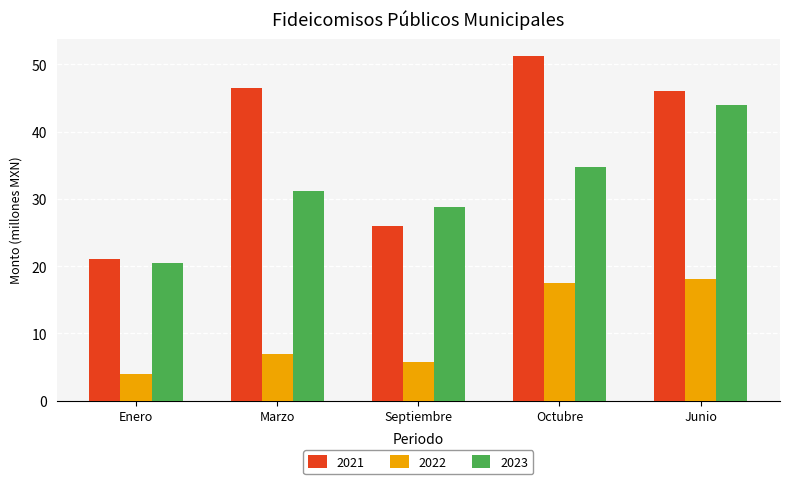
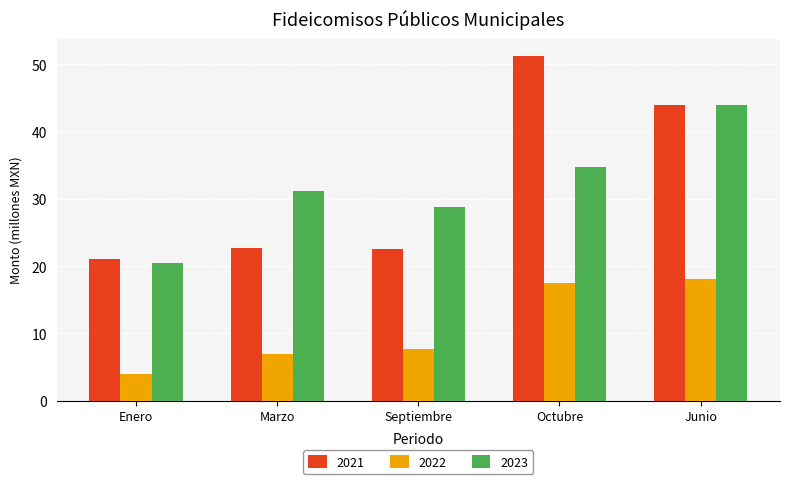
  {
    "2021": {
      "Enero": 21,
-     "Marzo": 47,
-     "Septiembre": 26,
+     "Marzo": 23,
+     "Septiembre": 23,
      "Octubre": 51,
-     "Junio": 46
+     "Junio": 44
    },
    "2022": {
      "Enero": 4,
      "Marzo": 7,
-     "Septiembre": 6,
+     "Septiembre": 8,
      "Octubre": 18,
      "Junio": 18
    },
    "2023": {
      "Enero": 20,
      "Marzo": 31,
      "Septiembre": 29,
      "Octubre": 35,
      "Junio": 44
    }
  }
